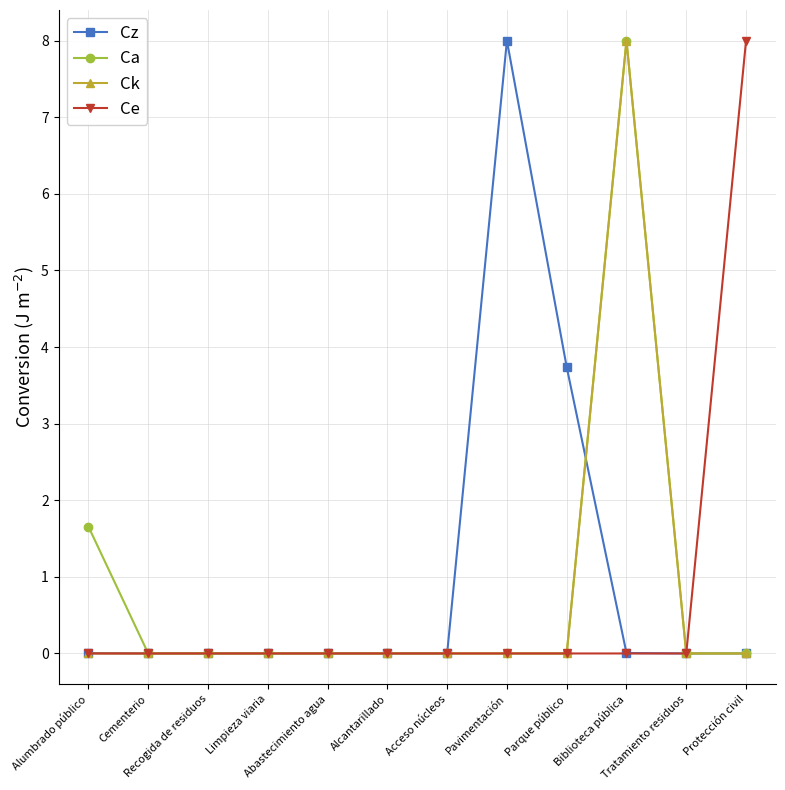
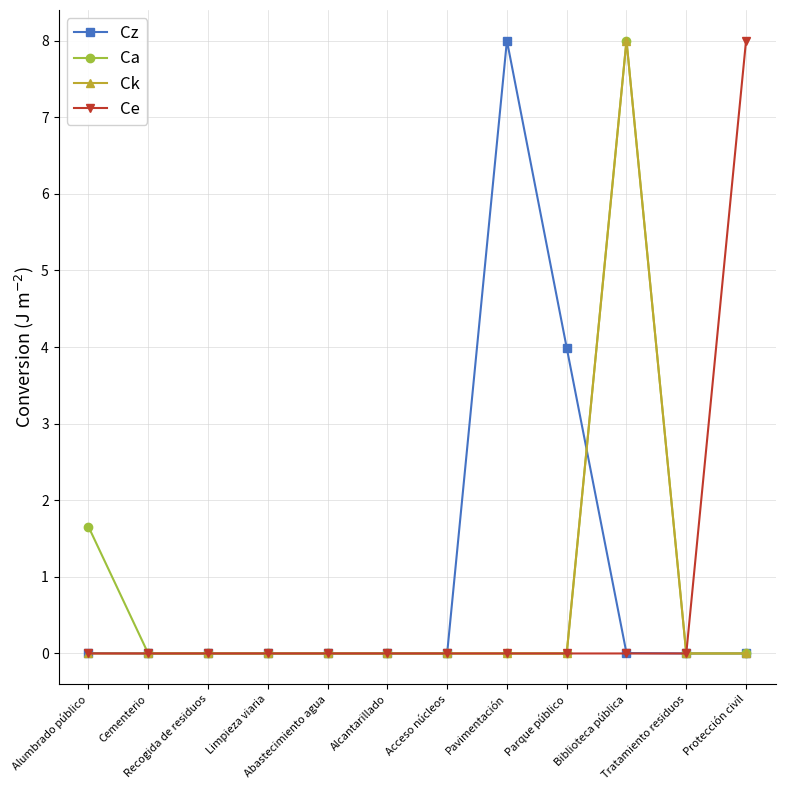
  {
    "Cz": {
      "Pavimentación": 8.0,
-     "Parque público": 3.7
+     "Parque público": 4.0
    },
    "Ce": {
      "Protección civil": 8.0
    }
  }
